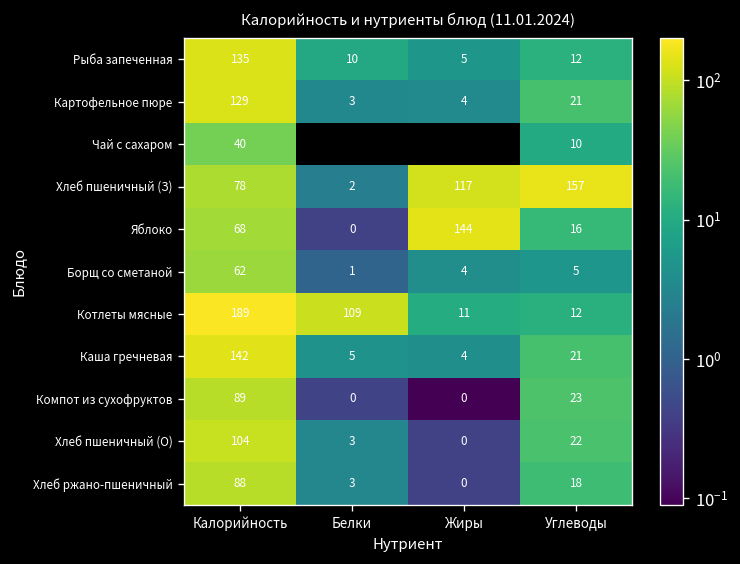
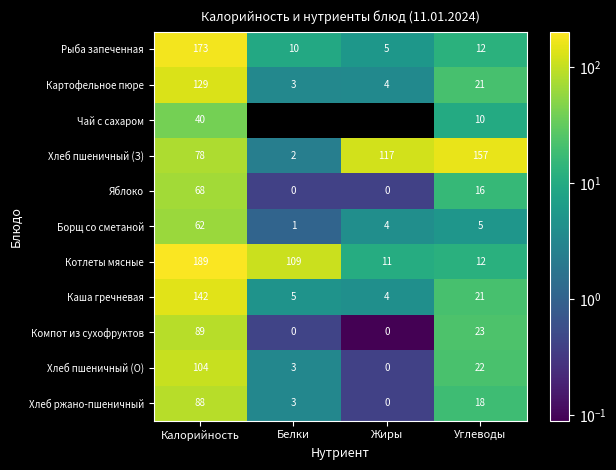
  {
    "Рыба запеченная": {
-     "Калорийность": 135,
+     "Калорийность": 173,
      "Белки": 10,
      "Жиры": 5,
      "Углеводы": 12
    },
    "Картофельное пюре": {
      "Калорийность": 129,
      "Белки": 3,
      "Жиры": 4,
      "Углеводы": 21
    },
    "Чай с сахаром": {
      "Калорийность": 40,
      "Углеводы": 10
    },
    "Хлеб пшеничный (З)": {
      "Калорийность": 78,
      "Белки": 2,
      "Жиры": 117,
      "Углеводы": 157
    },
    "Яблоко": {
      "Калорийность": 68,
      "Белки": 0,
-     "Жиры": 144,
+     "Жиры": 0,
      "Углеводы": 16
    },
    "Борщ со сметаной": {
      "Калорийность": 62,
      "Белки": 1,
      "Жиры": 4,
      "Углеводы": 5
    },
    "Котлеты мясные": {
      "Калорийность": 189,
      "Белки": 109,
      "Жиры": 11,
      "Углеводы": 12
    },
    "Каша гречневая": {
      "Калорийность": 142,
      "Белки": 5,
      "Жиры": 4,
      "Углеводы": 21
    },
    "Компот из сухофруктов": {
      "Калорийность": 89,
      "Белки": 0,
      "Жиры": 0,
      "Углеводы": 23
    },
    "Хлеб пшеничный (О)": {
      "Калорийность": 104,
      "Белки": 3,
      "Жиры": 0,
      "Углеводы": 22
    },
    "Хлеб ржано-пшеничный": {
      "Калорийность": 88,
      "Белки": 3,
      "Жиры": 0,
      "Углеводы": 18
    }
  }
